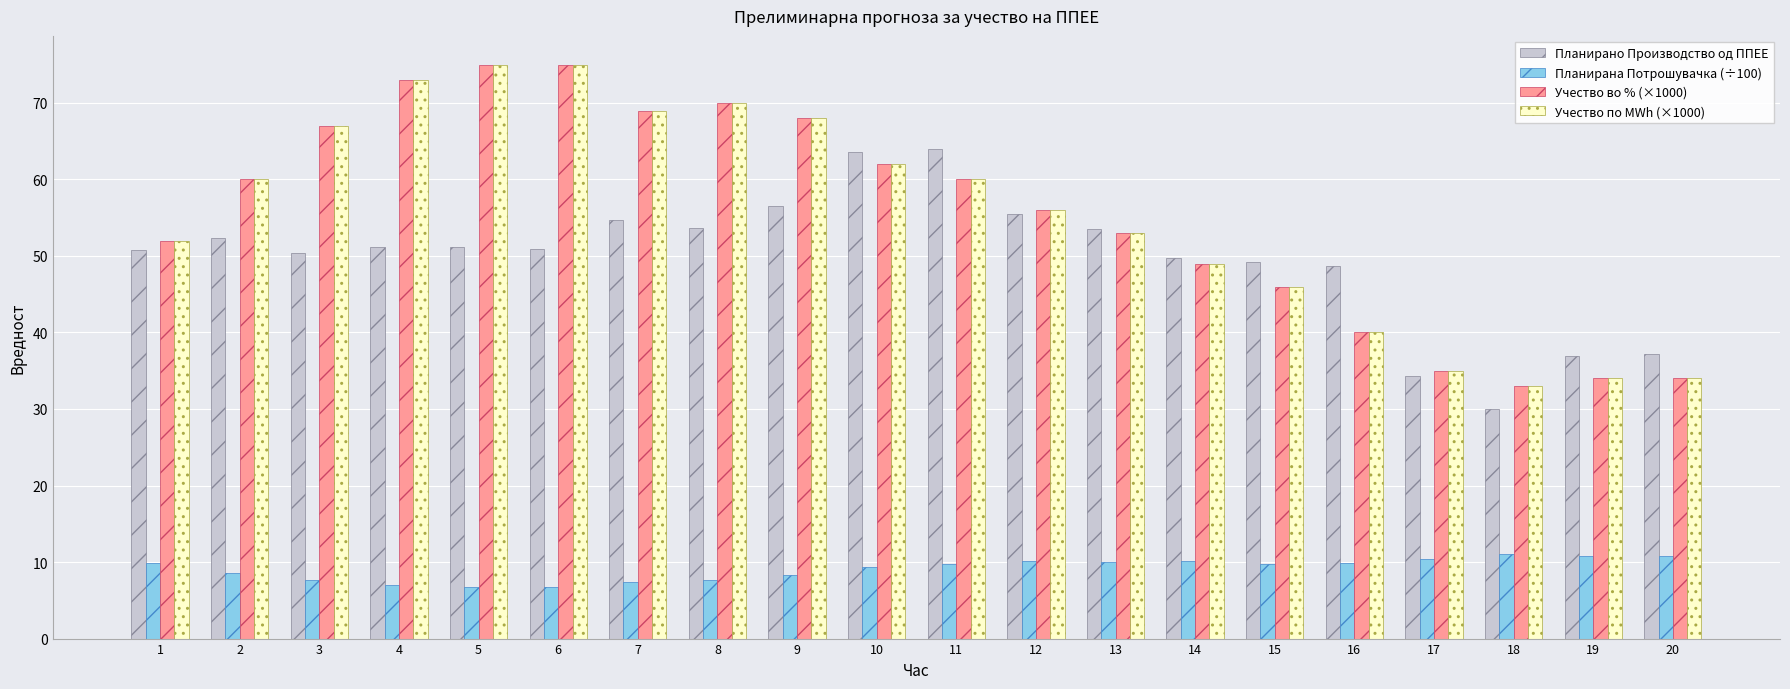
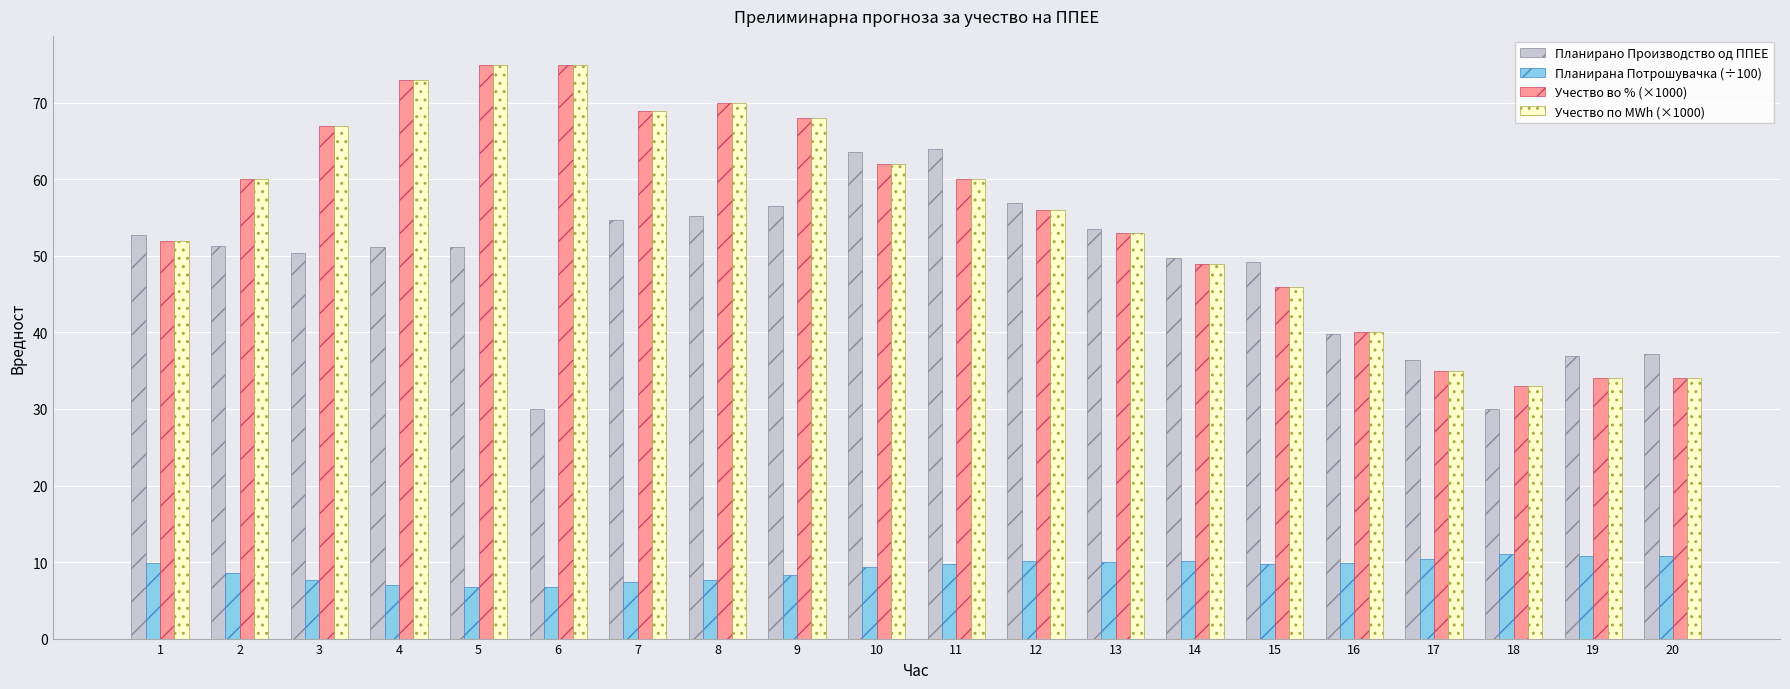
  {
    "Планирано Производство од ППЕЕ": {
-     "1": 51,
-     "2": 52,
+     "1": 53,
+     "2": 51,
      "3": 50,
      "4": 51,
      "5": 51,
-     "6": 51,
+     "6": 30,
      "7": 55,
-     "8": 54,
+     "8": 55,
      "9": 57,
      "10": 64,
      "11": 64,
-     "12": 55,
+     "12": 57,
      "13": 54,
      "14": 50,
      "15": 49,
-     "16": 49,
-     "17": 34,
+     "16": 40,
+     "17": 36,
      "18": 30,
      "19": 37,
      "20": 37
    },
    "Планирана Потрошувачка (÷100)": {
      "1": 10,
      "2": 9,
      "3": 8,
      "4": 7,
      "5": 7,
      "6": 7,
      "7": 7,
      "8": 8,
      "9": 8,
      "10": 9,
      "11": 10,
      "12": 10,
      "13": 10,
      "14": 10,
      "15": 10,
      "16": 10,
      "17": 10,
      "18": 11,
      "19": 11,
      "20": 11
    },
    "Учество во % (×1000)": {
      "1": 52,
      "2": 60,
      "3": 67,
      "4": 73,
      "5": 75,
      "6": 75,
      "7": 69,
      "8": 70,
      "9": 68,
      "10": 62,
      "11": 60,
      "12": 56,
      "13": 53,
      "14": 49,
      "15": 46,
      "16": 40,
      "17": 35,
      "18": 33,
      "19": 34,
      "20": 34
    },
    "Учество по MWh (×1000)": {
      "1": 52,
      "2": 60,
      "3": 67,
      "4": 73,
      "5": 75,
      "6": 75,
      "7": 69,
      "8": 70,
      "9": 68,
      "10": 62,
      "11": 60,
      "12": 56,
      "13": 53,
      "14": 49,
      "15": 46,
      "16": 40,
      "17": 35,
      "18": 33,
      "19": 34,
      "20": 34
    }
  }
